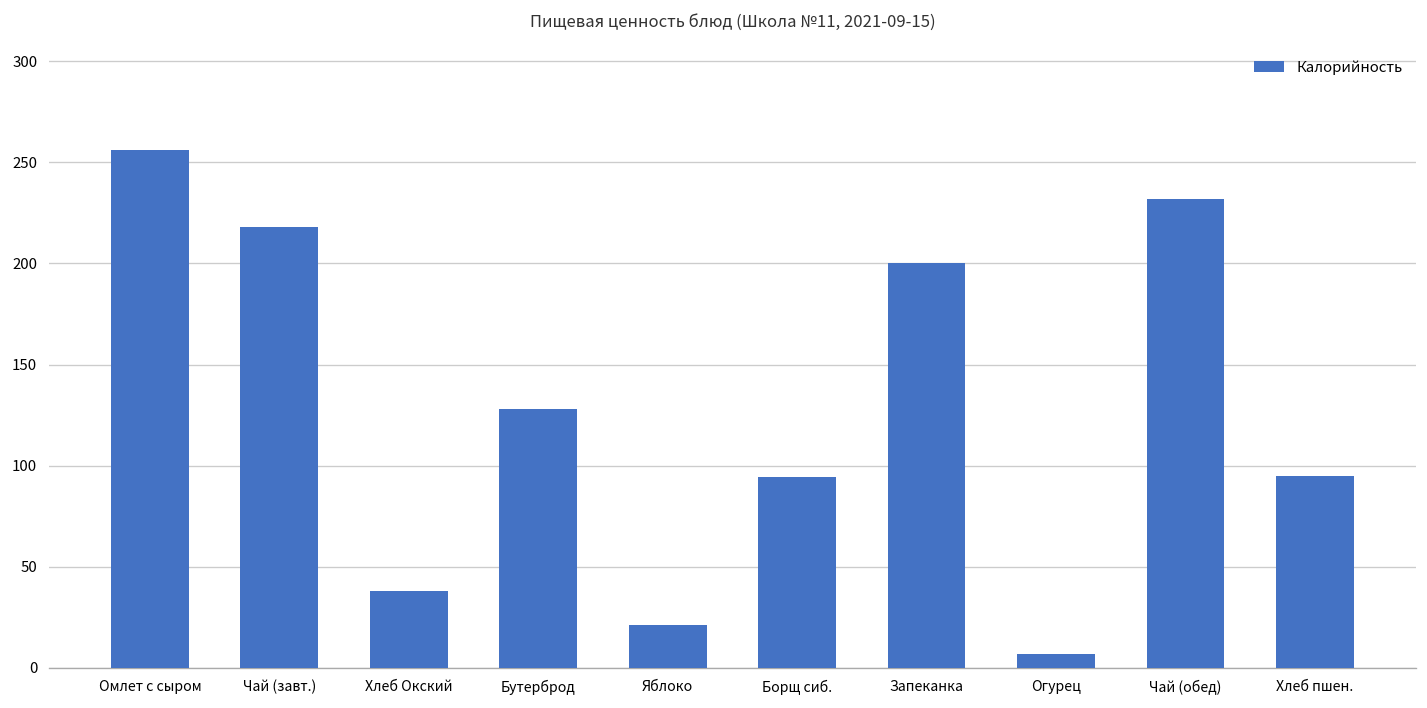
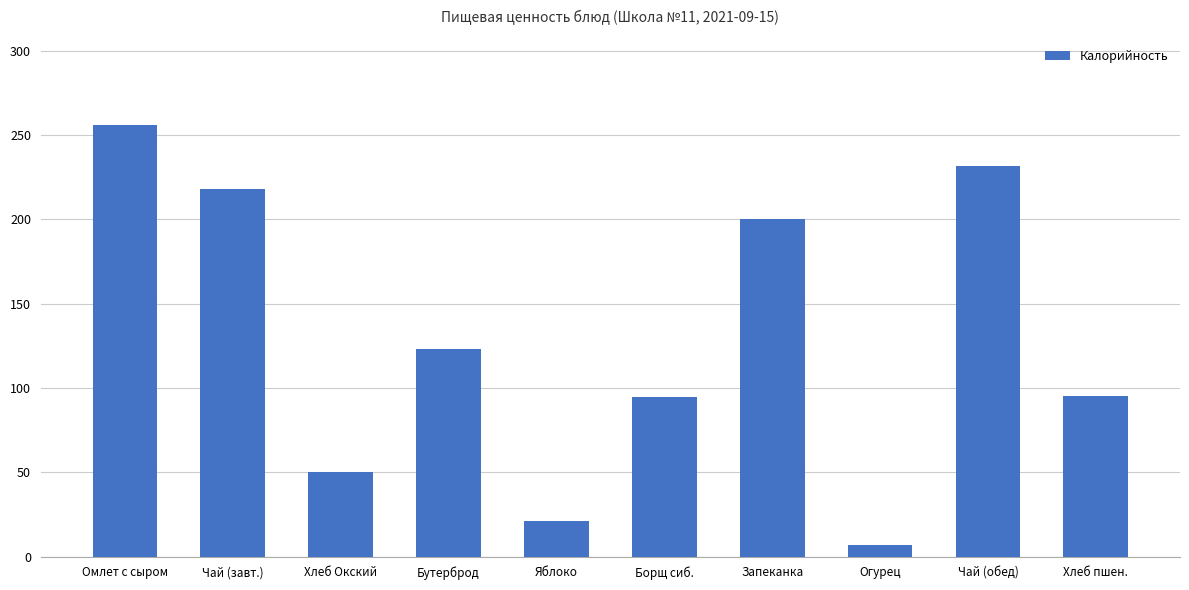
  {
    "Омлет с сыром": 256,
    "Чай (завт.)": 218,
-   "Хлеб Окский": 38,
-   "Бутерброд": 128,
+   "Хлеб Окский": 50,
+   "Бутерброд": 123,
    "Яблоко": 21,
    "Борщ сиб.": 94,
    "Запеканка": 200,
    "Огурец": 7,
    "Чай (обед)": 232,
    "Хлеб пшен.": 95
  }
